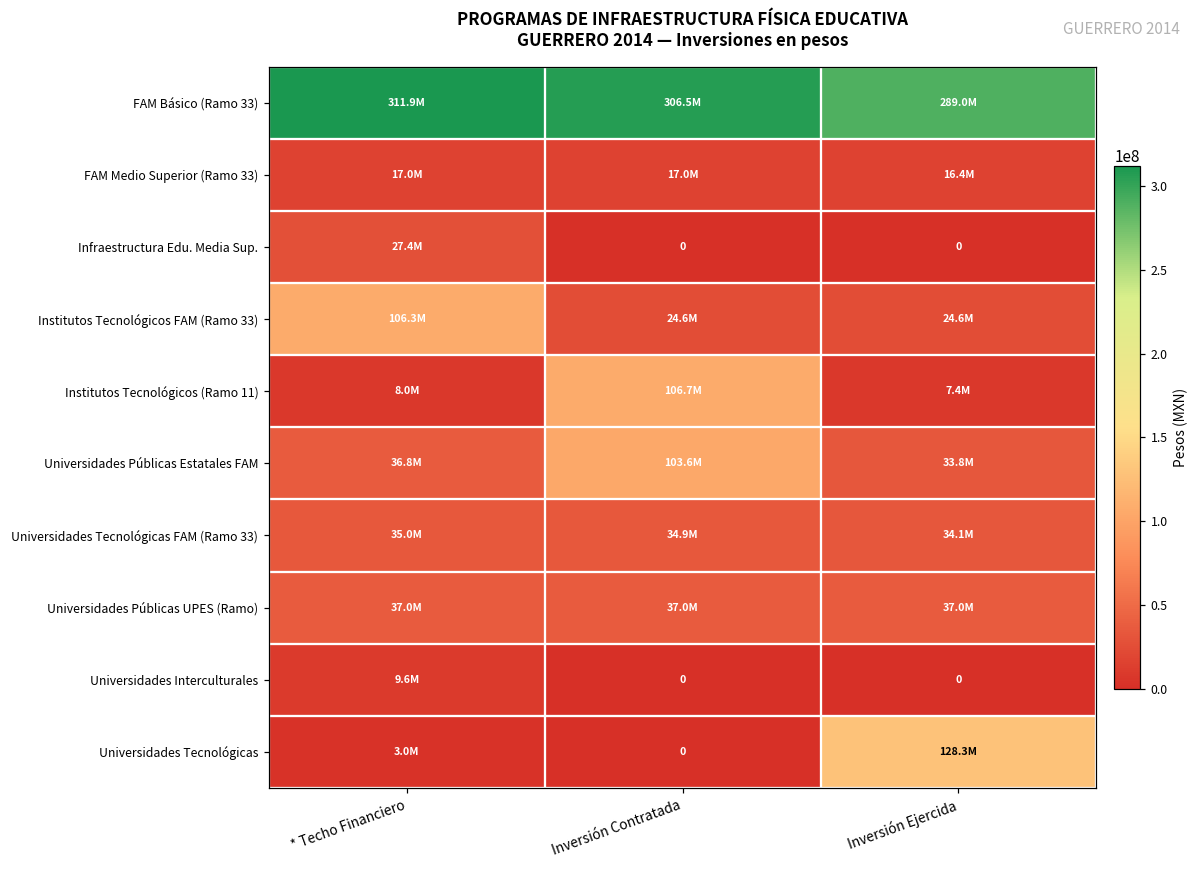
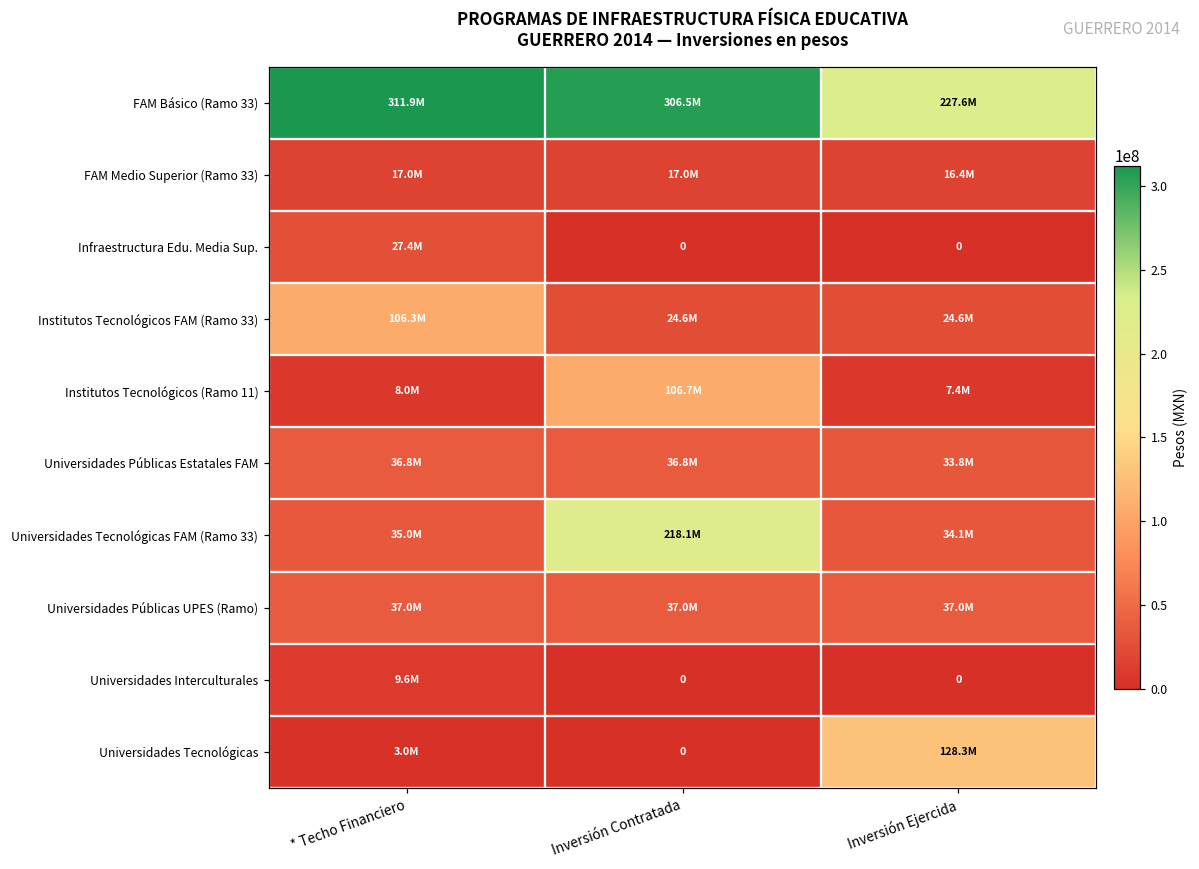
  {
    "FAM Básico (Ramo 33)": {
      "* Techo Financiero": "311.9M",
      "Inversión Contratada": "306.5M",
-     "Inversión Ejercida": "289.0M"
+     "Inversión Ejercida": "227.6M"
    },
    "FAM Medio Superior (Ramo 33)": {
      "* Techo Financiero": "17.0M",
      "Inversión Contratada": "17.0M",
      "Inversión Ejercida": "16.4M"
    },
    "Infraestructura Edu. Media Sup.": {
      "* Techo Financiero": "27.4M",
      "Inversión Contratada": "0",
      "Inversión Ejercida": "0"
    },
    "Institutos Tecnológicos FAM (Ramo 33)": {
      "* Techo Financiero": "106.3M",
      "Inversión Contratada": "24.6M",
      "Inversión Ejercida": "24.6M"
    },
    "Institutos Tecnológicos (Ramo 11)": {
      "* Techo Financiero": "8.0M",
      "Inversión Contratada": "106.7M",
      "Inversión Ejercida": "7.4M"
    },
    "Universidades Públicas Estatales FAM": {
      "* Techo Financiero": "36.8M",
-     "Inversión Contratada": "103.6M",
+     "Inversión Contratada": "36.8M",
      "Inversión Ejercida": "33.8M"
    },
    "Universidades Tecnológicas FAM (Ramo 33)": {
      "* Techo Financiero": "35.0M",
-     "Inversión Contratada": "34.9M",
+     "Inversión Contratada": "218.1M",
      "Inversión Ejercida": "34.1M"
    },
    "Universidades Públicas UPES (Ramo)": {
      "* Techo Financiero": "37.0M",
      "Inversión Contratada": "37.0M",
      "Inversión Ejercida": "37.0M"
    },
    "Universidades Interculturales": {
      "* Techo Financiero": "9.6M",
      "Inversión Contratada": "0",
      "Inversión Ejercida": "0"
    },
    "Universidades Tecnológicas": {
      "* Techo Financiero": "3.0M",
      "Inversión Contratada": "0",
      "Inversión Ejercida": "128.3M"
    }
  }
